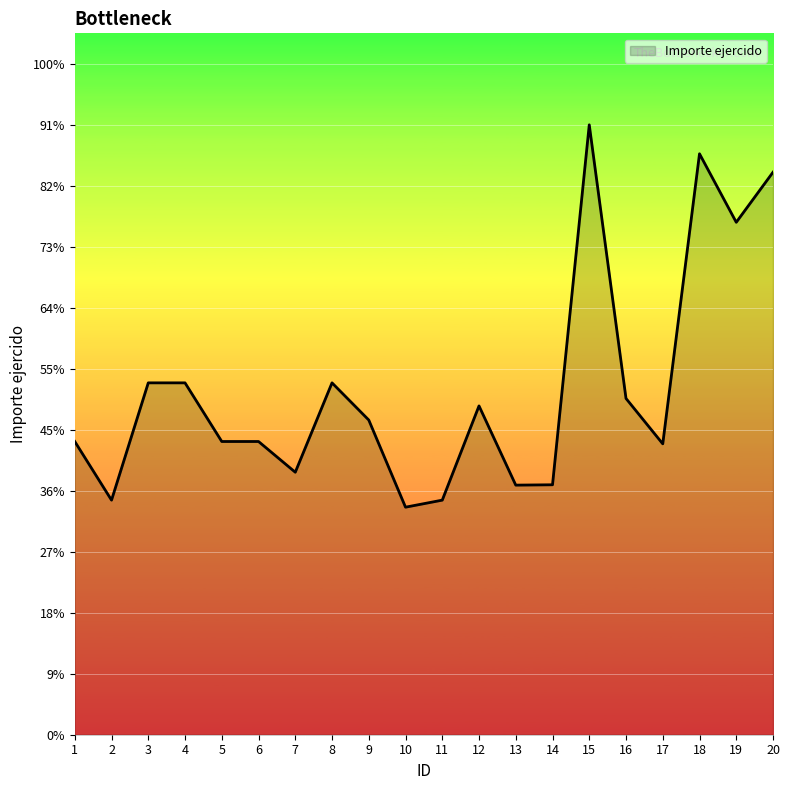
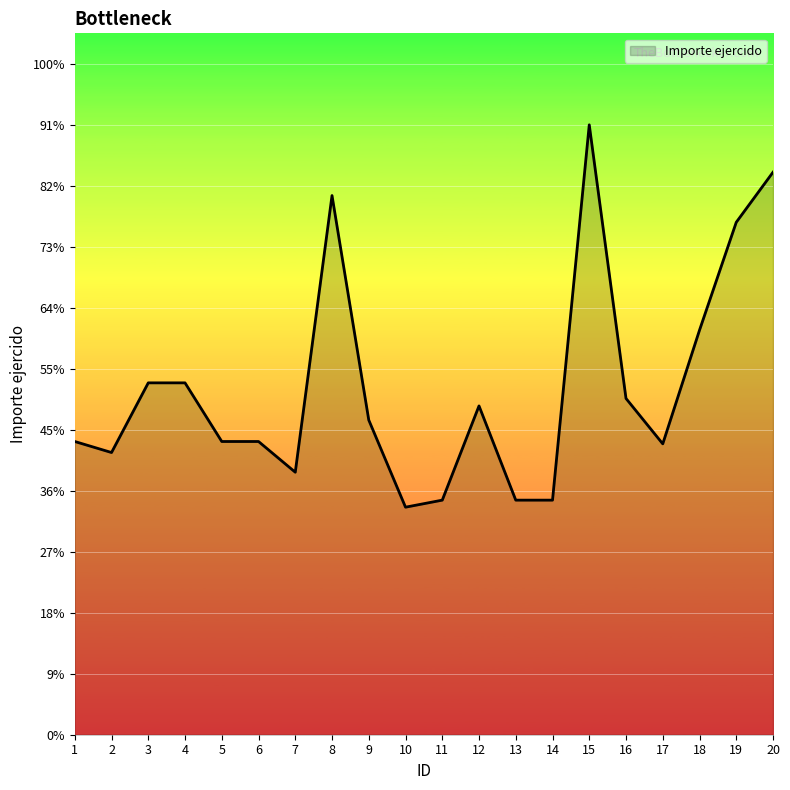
  {
    "1": "44%",
-   "2": "35%",
+   "2": "42%",
    "3": "52%",
    "4": "52%",
    "5": "44%",
    "6": "44%",
    "7": "39%",
-   "8": "52%",
+   "8": "80%",
    "9": "47%",
    "10": "34%",
    "11": "35%",
    "12": "49%",
-   "13": "37%",
-   "14": "37%",
+   "13": "35%",
+   "14": "35%",
    "15": "91%",
    "16": "50%",
    "17": "43%",
-   "18": "87%",
+   "18": "60%",
    "19": "76%",
    "20": "84%"
  }
